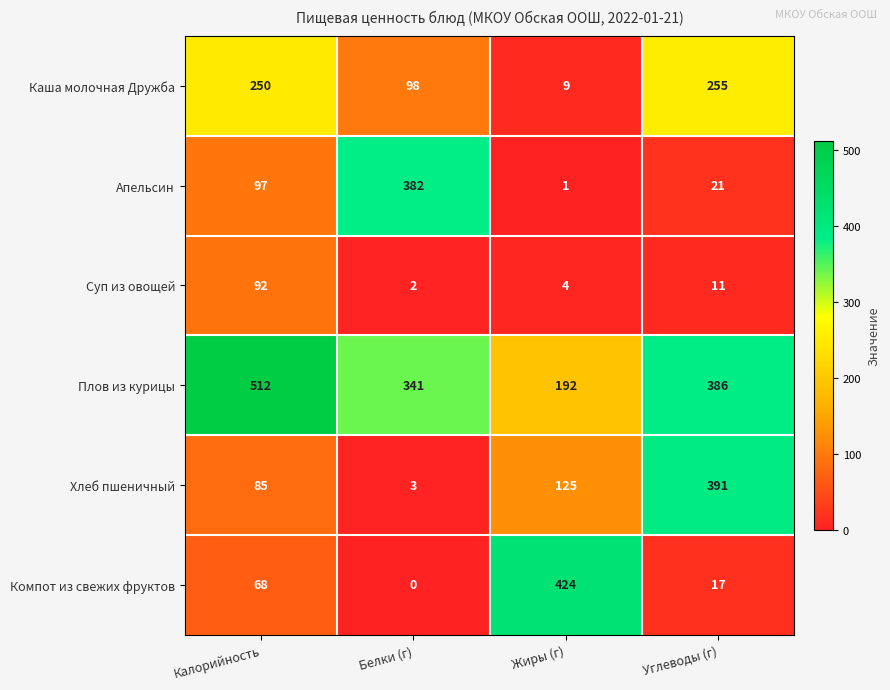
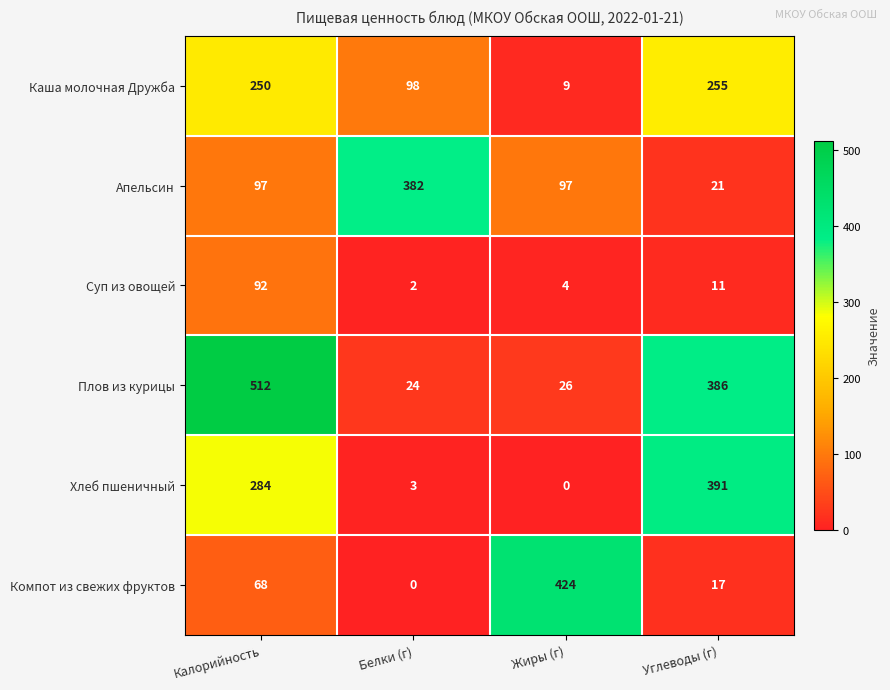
  {
    "Каша молочная Дружба": {
      "Калорийность": 250,
      "Белки (г)": 98,
      "Жиры (г)": 9,
      "Углеводы (г)": 255
    },
    "Апельсин": {
      "Калорийность": 97,
      "Белки (г)": 382,
-     "Жиры (г)": 1,
+     "Жиры (г)": 97,
      "Углеводы (г)": 21
    },
    "Суп из овощей": {
      "Калорийность": 92,
      "Белки (г)": 2,
      "Жиры (г)": 4,
      "Углеводы (г)": 11
    },
    "Плов из курицы": {
      "Калорийность": 512,
-     "Белки (г)": 341,
-     "Жиры (г)": 192,
+     "Белки (г)": 24,
+     "Жиры (г)": 26,
      "Углеводы (г)": 386
    },
    "Хлеб пшеничный": {
-     "Калорийность": 85,
+     "Калорийность": 284,
      "Белки (г)": 3,
-     "Жиры (г)": 125,
+     "Жиры (г)": 0,
      "Углеводы (г)": 391
    },
    "Компот из свежих фруктов": {
      "Калорийность": 68,
      "Белки (г)": 0,
      "Жиры (г)": 424,
      "Углеводы (г)": 17
    }
  }
